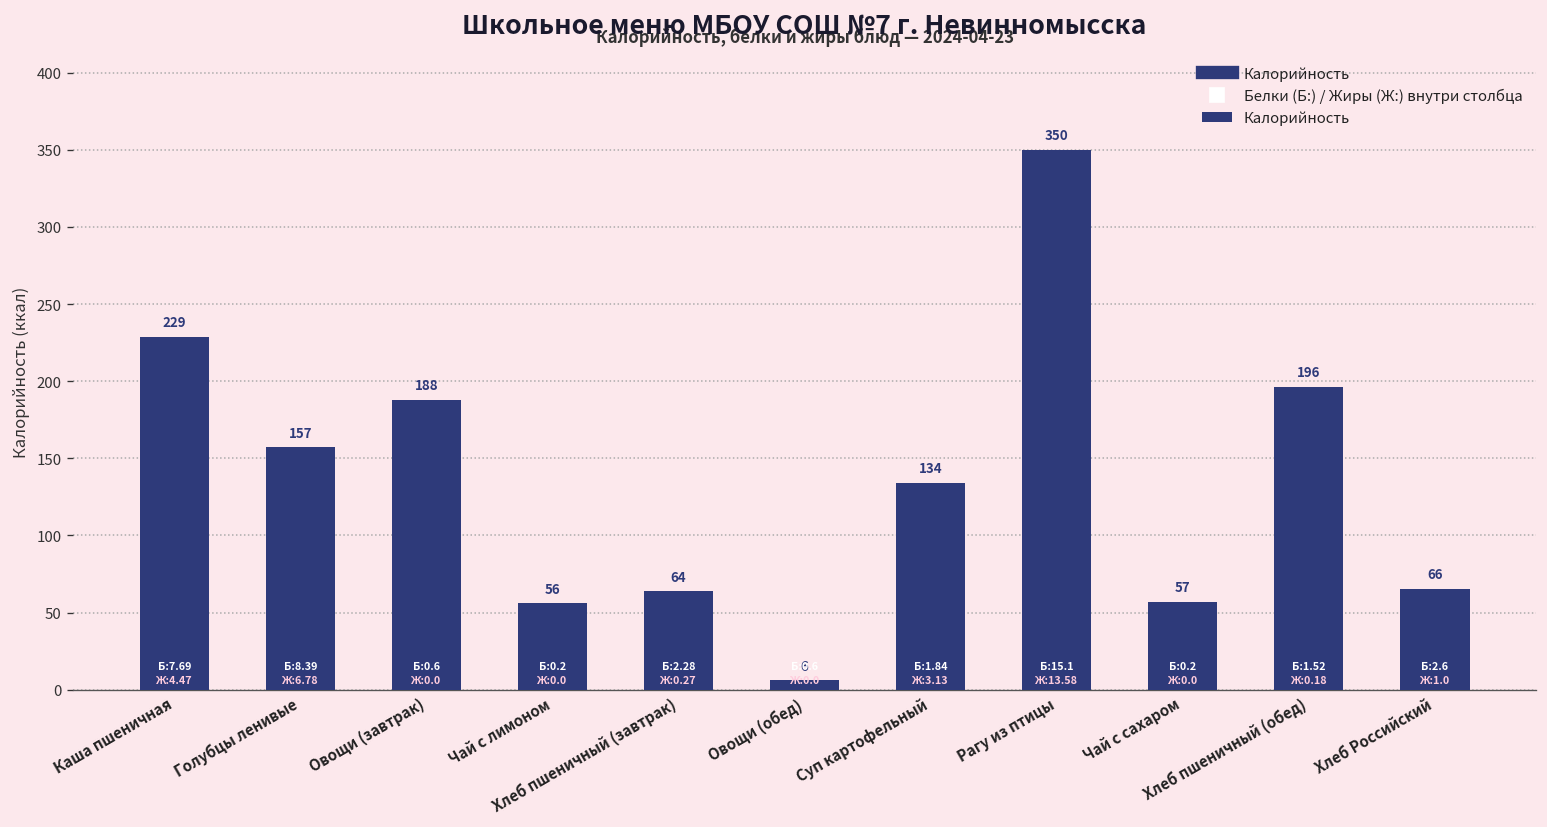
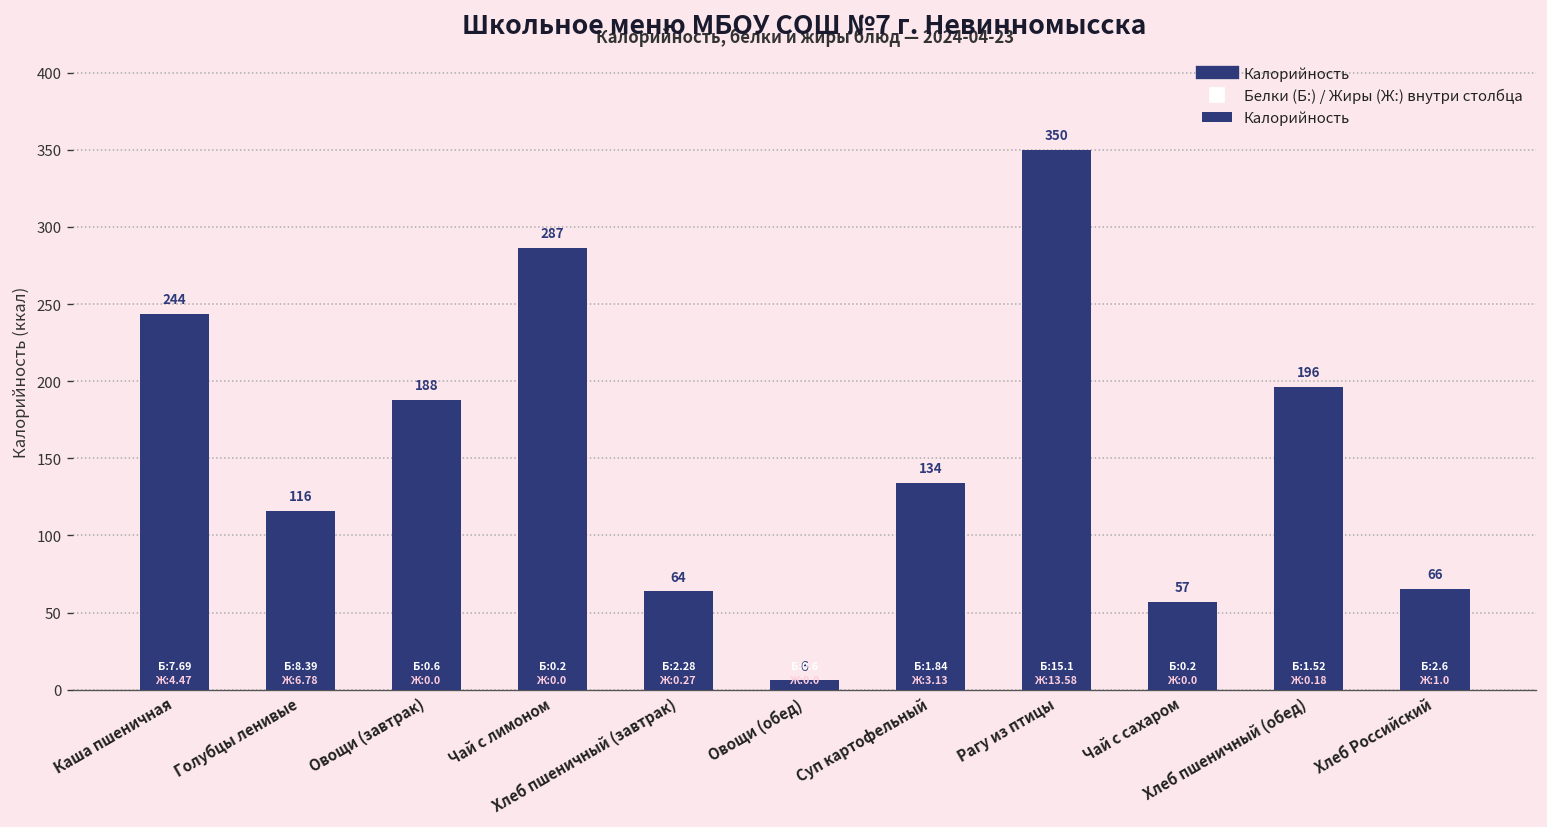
  {
-   "Каша пшеничная": 229,
-   "Голубцы ленивые": 157,
+   "Каша пшеничная": 244,
+   "Голубцы ленивые": 116,
    "Овощи (завтрак)": 188,
-   "Чай с лимоном": 56,
+   "Чай с лимоном": 287,
    "Хлеб пшеничный (завтрак)": 64,
    "Овощи (обед)": 6,
    "Суп картофельный": 134,
    "Рагу из птицы": 350,
    "Чай с сахаром": 57,
    "Хлеб пшеничный (обед)": 196,
    "Хлеб Российский": 66
  }
